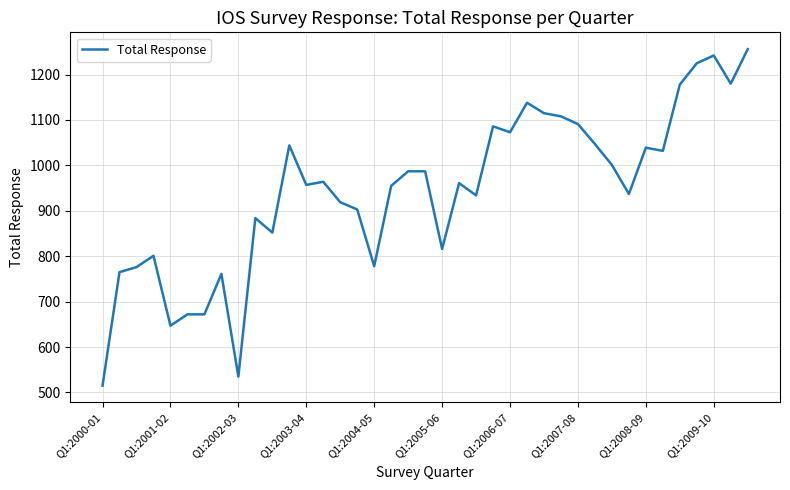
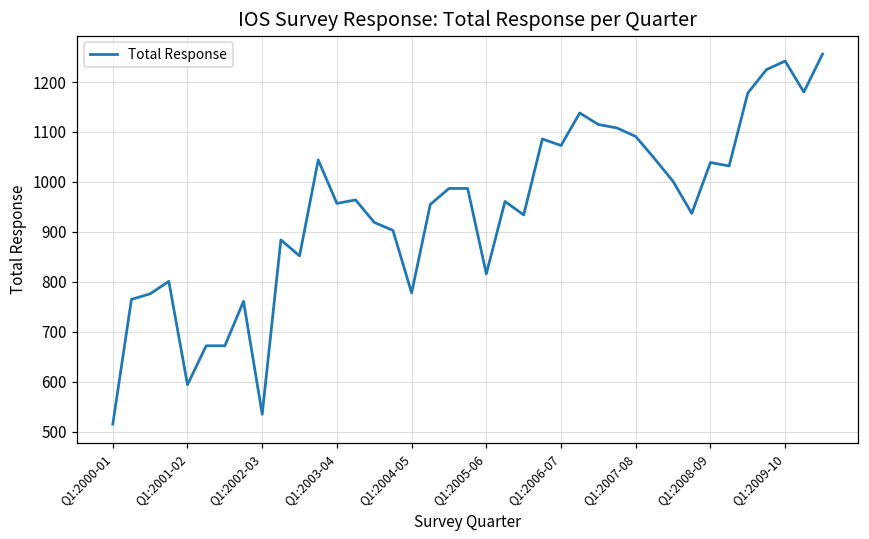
  {
    "Q1:2000-01": 520,
-   "Q1:2001-02": 650,
+   "Q1:2001-02": 590,
    "Q1:2002-03": 540,
    "Q1:2003-04": 960,
    "Q1:2004-05": 780,
    "Q1:2005-06": 820,
    "Q1:2006-07": 1070,
    "Q1:2007-08": 1090,
    "Q1:2008-09": 1040,
    "Q1:2009-10": 1240
  }
